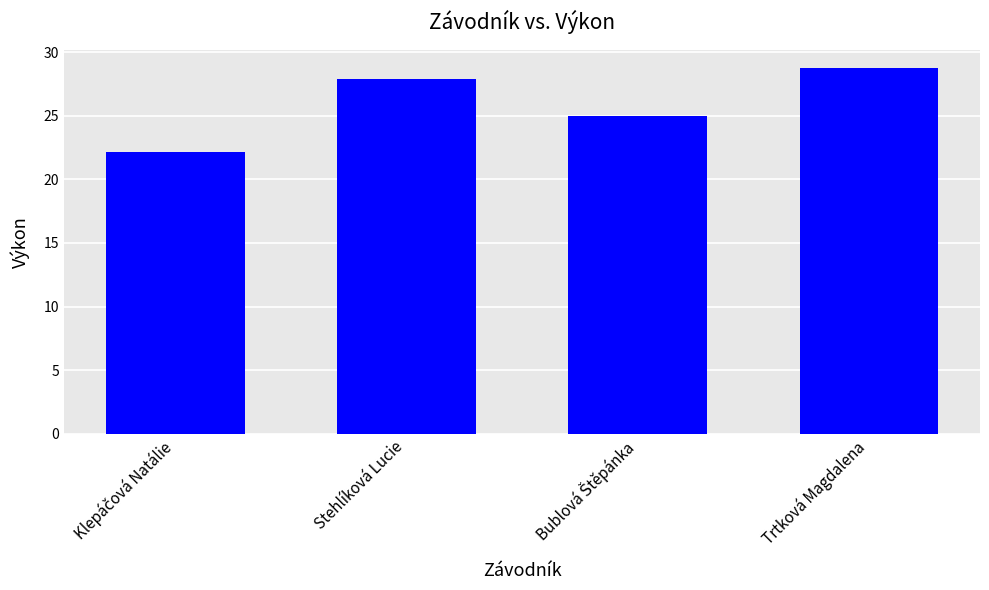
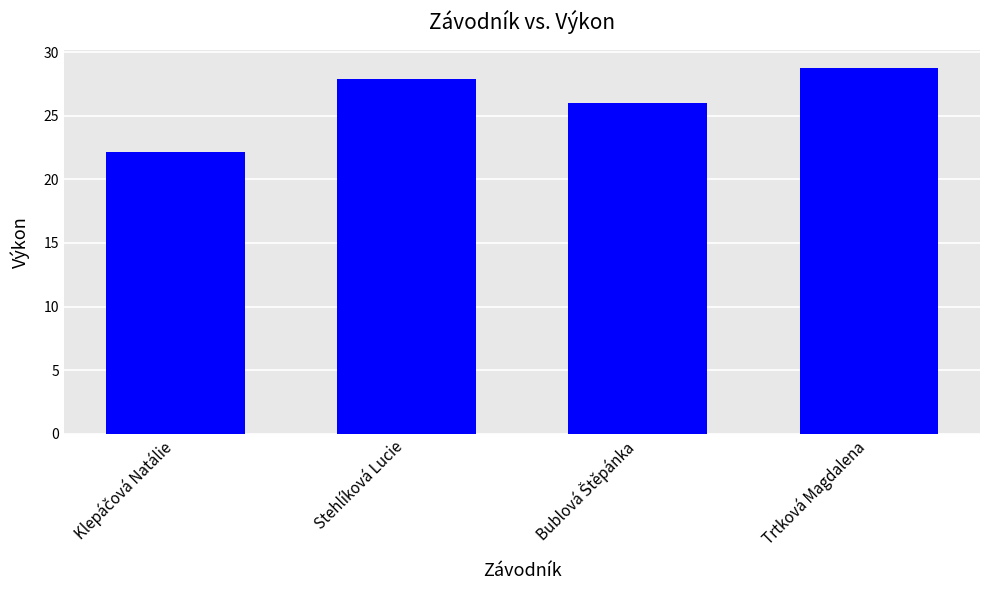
  {
    "Klepáčová Natálie": 22.2,
    "Stehlíková Lucie": 27.9,
-   "Bublová Štěpánka": 25.0,
+   "Bublová Štěpánka": 26.0,
    "Trtková Magdalena": 28.8
  }
